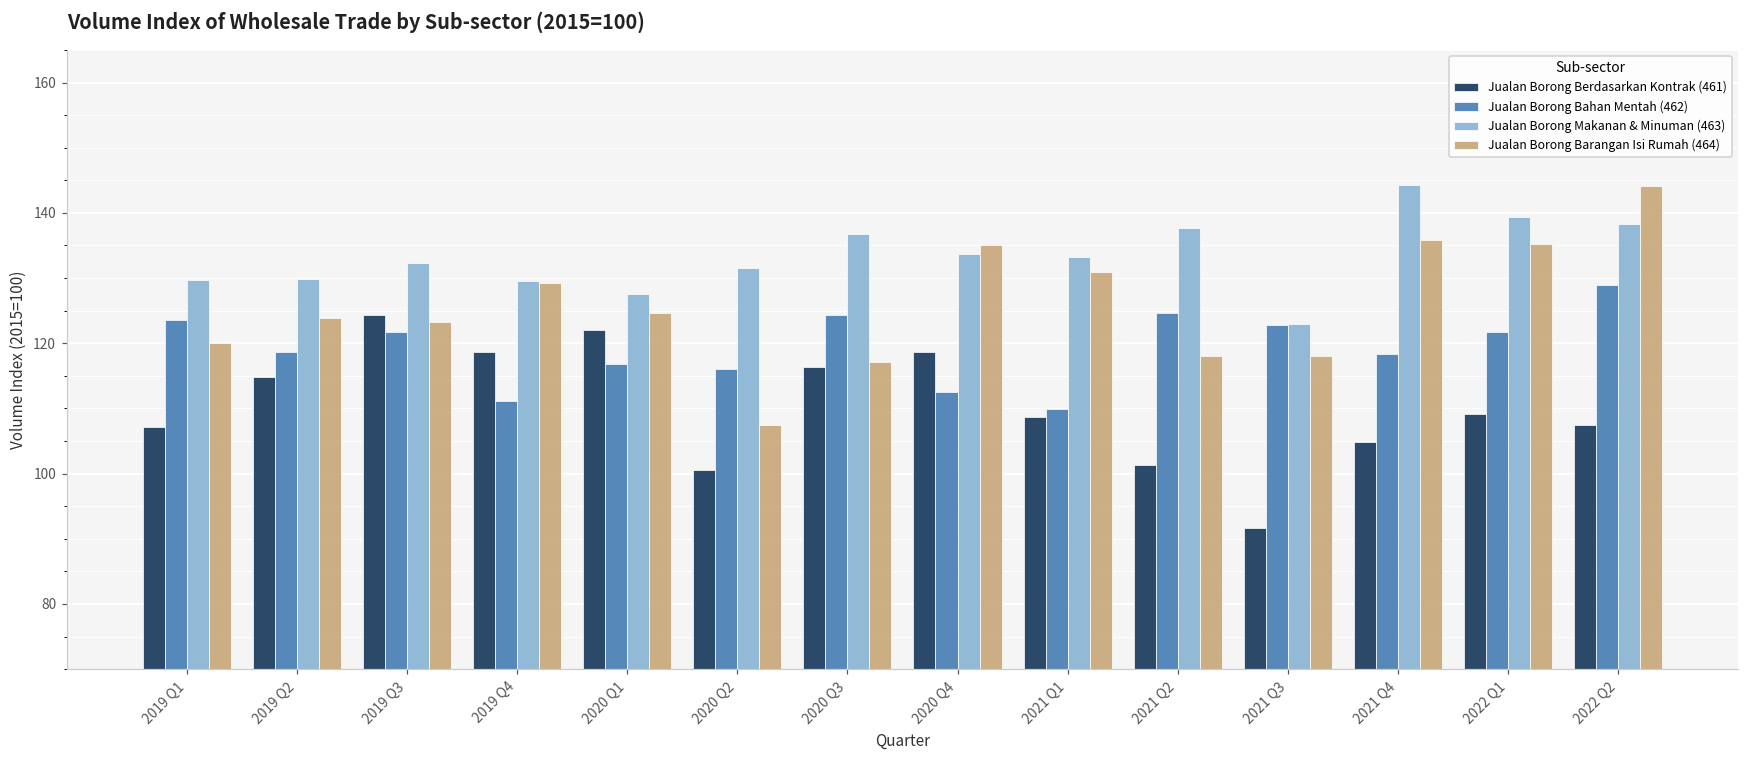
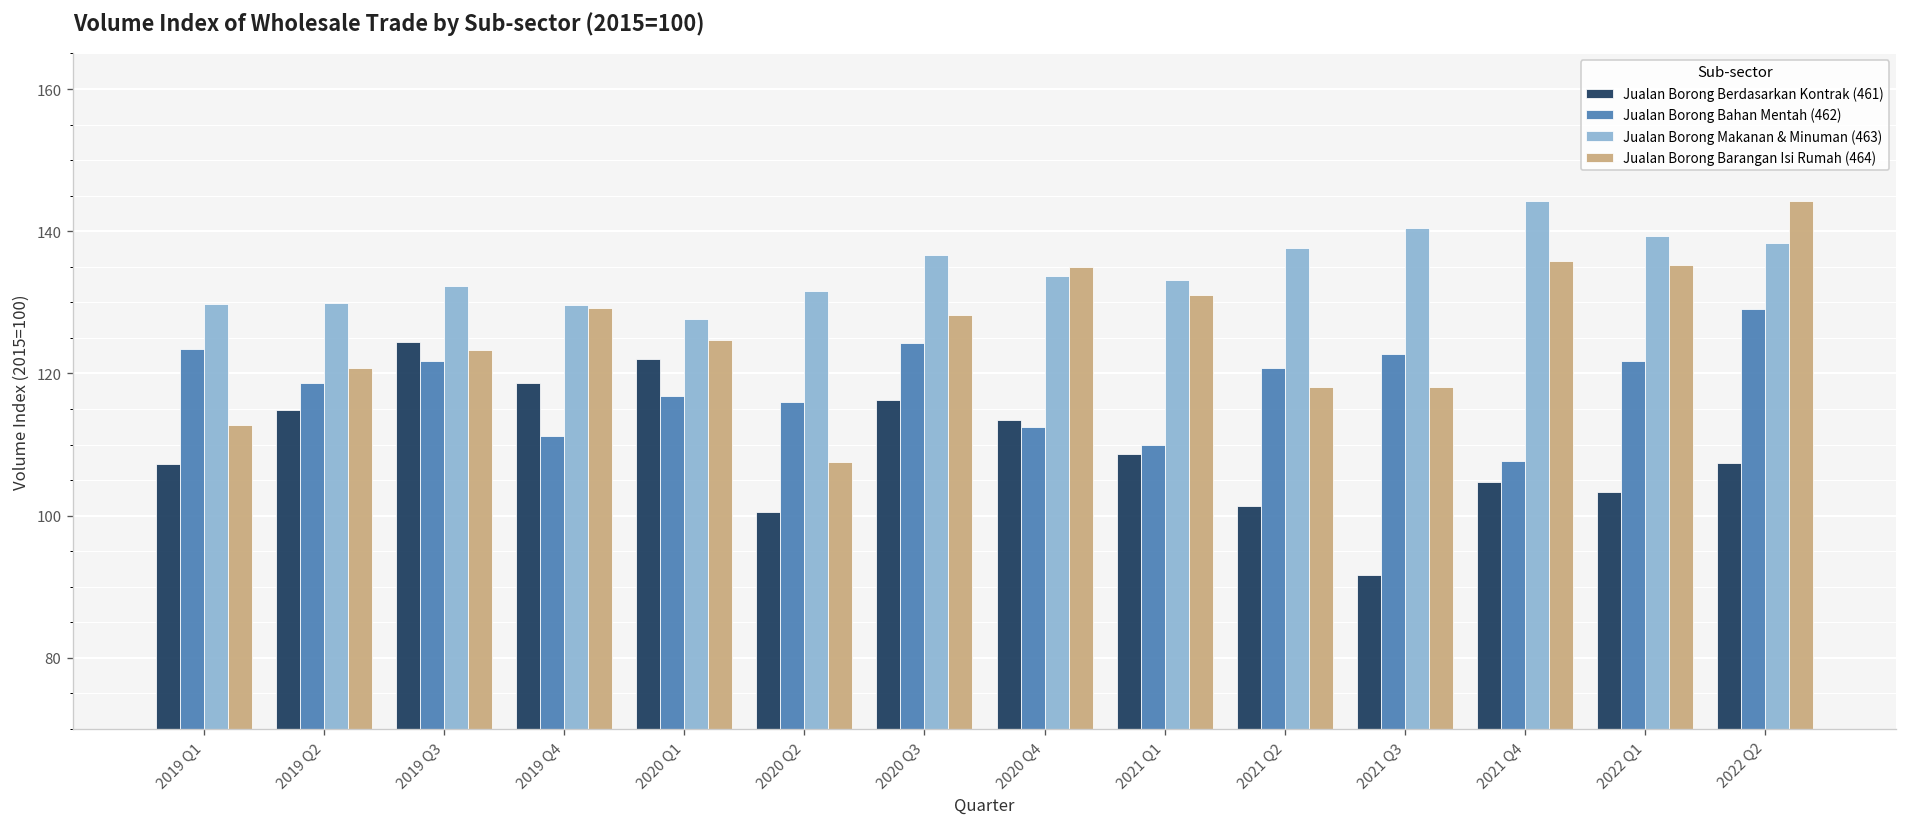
  {
    "Jualan Borong Berdasarkan Kontrak (461)": {
      "2019 Q1": 107,
      "2019 Q2": 115,
      "2019 Q3": 124,
      "2019 Q4": 119,
      "2020 Q1": 122,
      "2020 Q2": 101,
      "2020 Q3": 116,
-     "2020 Q4": 119,
+     "2020 Q4": 113,
      "2021 Q1": 109,
      "2021 Q2": 101,
      "2021 Q3": 92,
      "2021 Q4": 105,
-     "2022 Q1": 109,
+     "2022 Q1": 103,
      "2022 Q2": 107
    },
    "Jualan Borong Bahan Mentah (462)": {
      "2019 Q1": 124,
      "2019 Q2": 119,
      "2019 Q3": 122,
      "2019 Q4": 111,
      "2020 Q1": 117,
      "2020 Q2": 116,
      "2020 Q3": 124,
      "2020 Q4": 113,
      "2021 Q1": 110,
-     "2021 Q2": 125,
+     "2021 Q2": 121,
      "2021 Q3": 123,
-     "2021 Q4": 118,
+     "2021 Q4": 108,
      "2022 Q1": 122,
      "2022 Q2": 129
    },
    "Jualan Borong Makanan & Minuman (463)": {
      "2019 Q1": 130,
      "2019 Q2": 130,
      "2019 Q3": 132,
      "2019 Q4": 130,
      "2020 Q1": 128,
      "2020 Q2": 132,
      "2020 Q3": 137,
      "2020 Q4": 134,
      "2021 Q1": 133,
      "2021 Q2": 138,
-     "2021 Q3": 123,
+     "2021 Q3": 140,
      "2021 Q4": 144,
      "2022 Q1": 139,
      "2022 Q2": 138
    },
    "Jualan Borong Barangan Isi Rumah (464)": {
-     "2019 Q1": 120,
-     "2019 Q2": 124,
+     "2019 Q1": 113,
+     "2019 Q2": 121,
      "2019 Q3": 123,
      "2019 Q4": 129,
      "2020 Q1": 125,
      "2020 Q2": 108,
-     "2020 Q3": 117,
+     "2020 Q3": 128,
      "2020 Q4": 135,
      "2021 Q1": 131,
      "2021 Q2": 118,
      "2021 Q3": 118,
      "2021 Q4": 136,
      "2022 Q1": 135,
      "2022 Q2": 144
    }
  }
